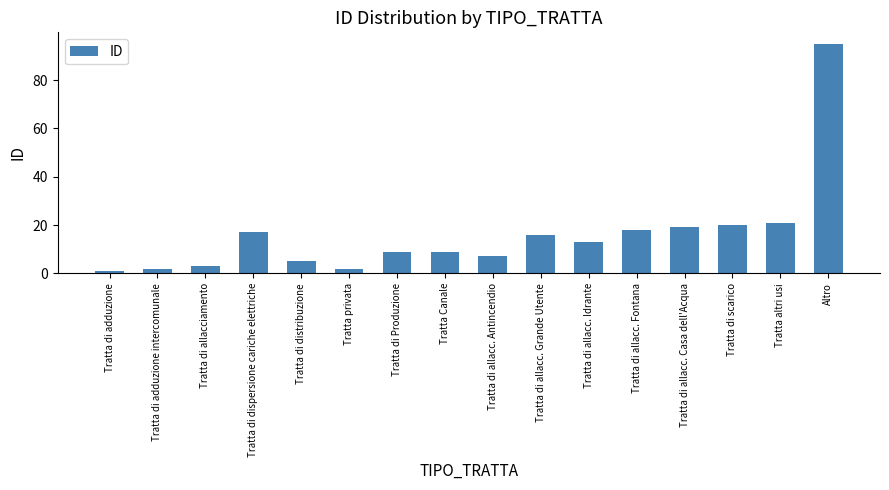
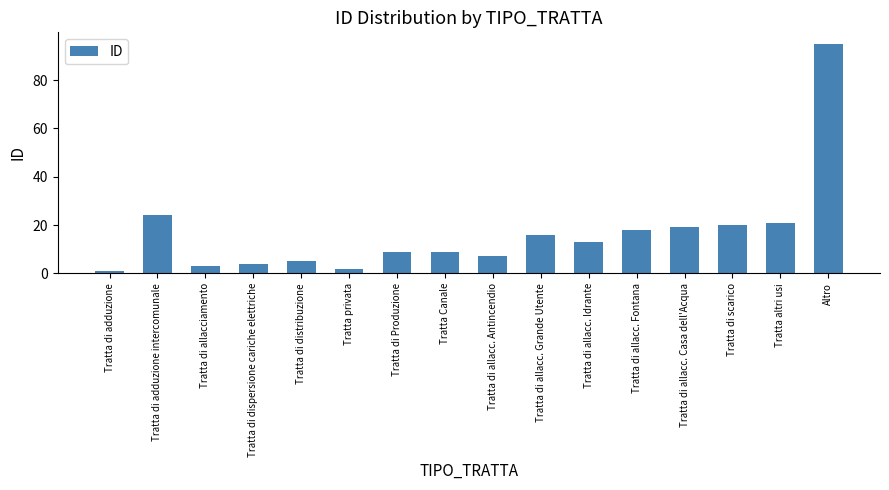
  {
-   "Tratta di adduzione intercomunale": 2,
+   "Tratta di adduzione intercomunale": 24,
    "Tratta di allacciamento": 3,
-   "Tratta di dispersione cariche elettriche": 17,
+   "Tratta di dispersione cariche elettriche": 4,
    "Tratta di distribuzione": 5,
    "Tratta privata": 2,
    "Tratta di Produzione": 9,
    "Tratta Canale": 9,
    "Tratta di allacc. Antincendio": 7,
    "Tratta di allacc. Grande Utente": 16,
    "Tratta di allacc. Idrante": 13,
    "Tratta di allacc. Fontana": 18,
    "Tratta di allacc. Casa dell'Acqua": 19,
    "Tratta di scarico": 20,
    "Tratta altri usi": 21,
    "Altro": 95
  }
